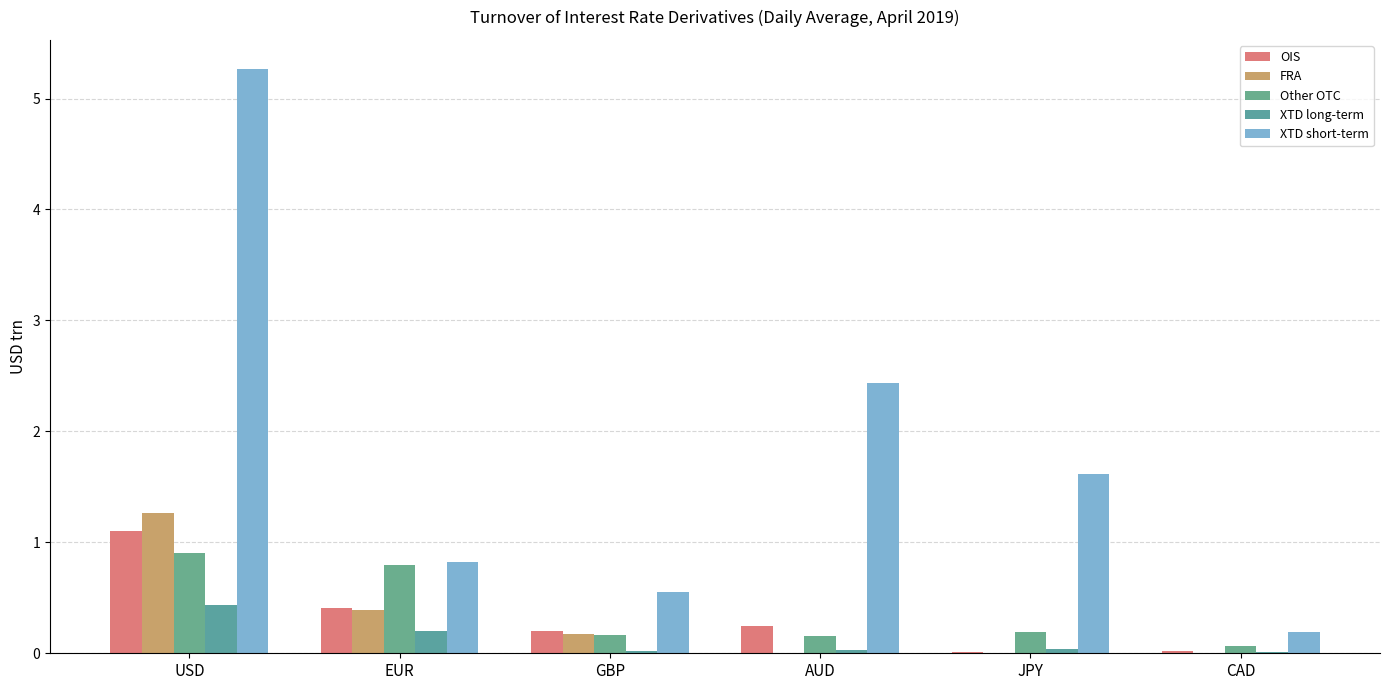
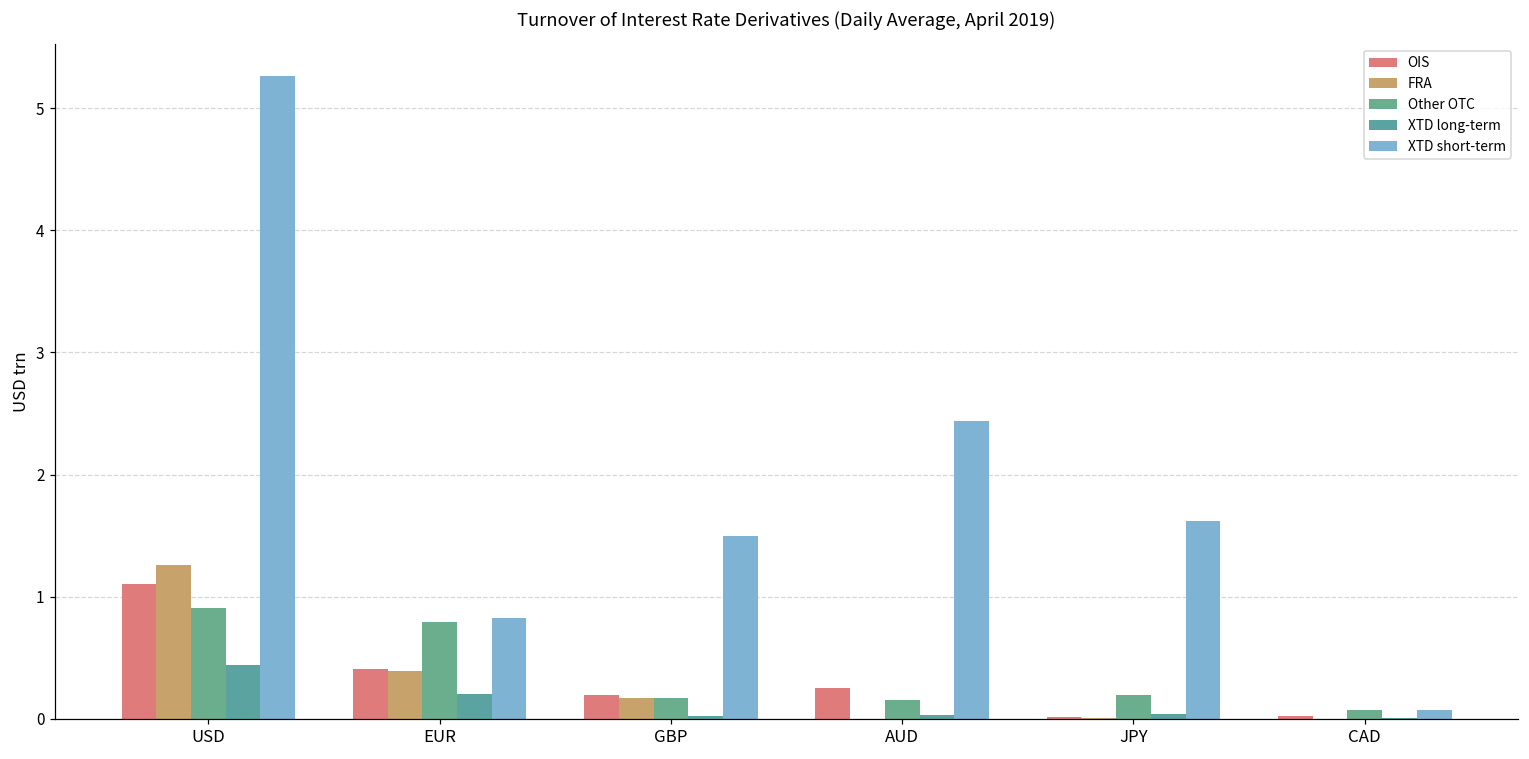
  {
    "XTD short-term": {
      "USD": 5.27,
      "EUR": 0.82,
-     "GBP": 0.55,
+     "GBP": 1.49,
      "AUD": 2.44,
      "JPY": 1.62,
-     "CAD": 0.19
+     "CAD": 0.07
    }
  }
